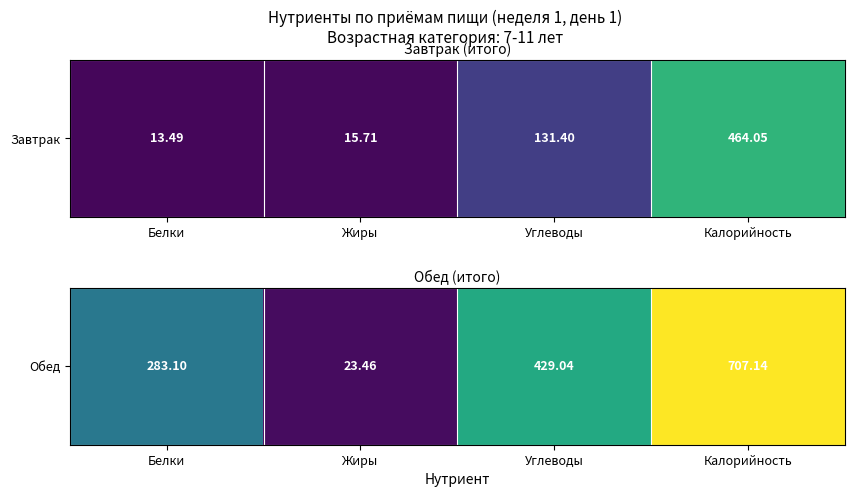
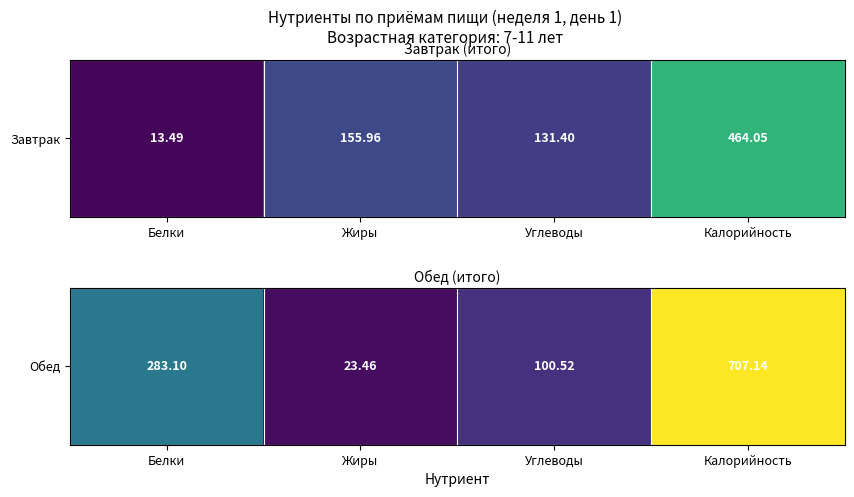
  {
    "Завтрак (итого)": {
      "Завтрак": {
        "Белки": 13.49,
-       "Жиры": 15.71,
+       "Жиры": 155.96,
        "Углеводы": 131.40,
        "Калорийность": 464.05
      }
    },
    "Обед (итого)": {
      "Обед": {
        "Белки": 283.10,
        "Жиры": 23.46,
-       "Углеводы": 429.04,
+       "Углеводы": 100.52,
        "Калорийность": 707.14
      }
    }
  }
